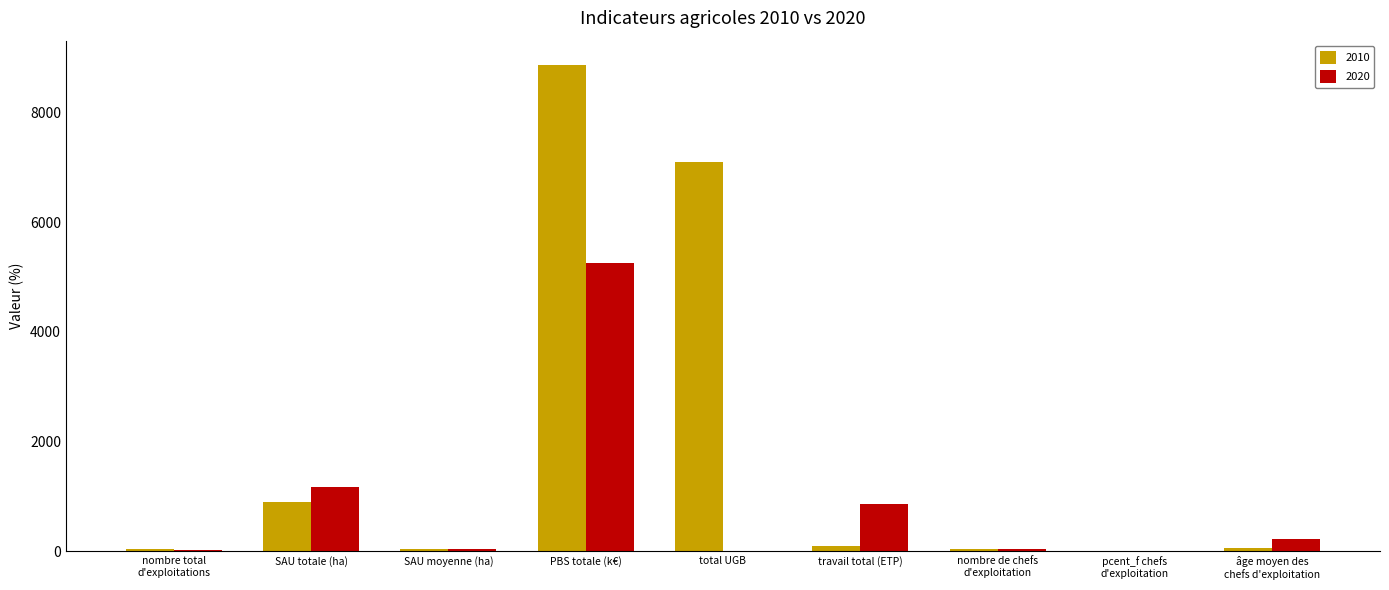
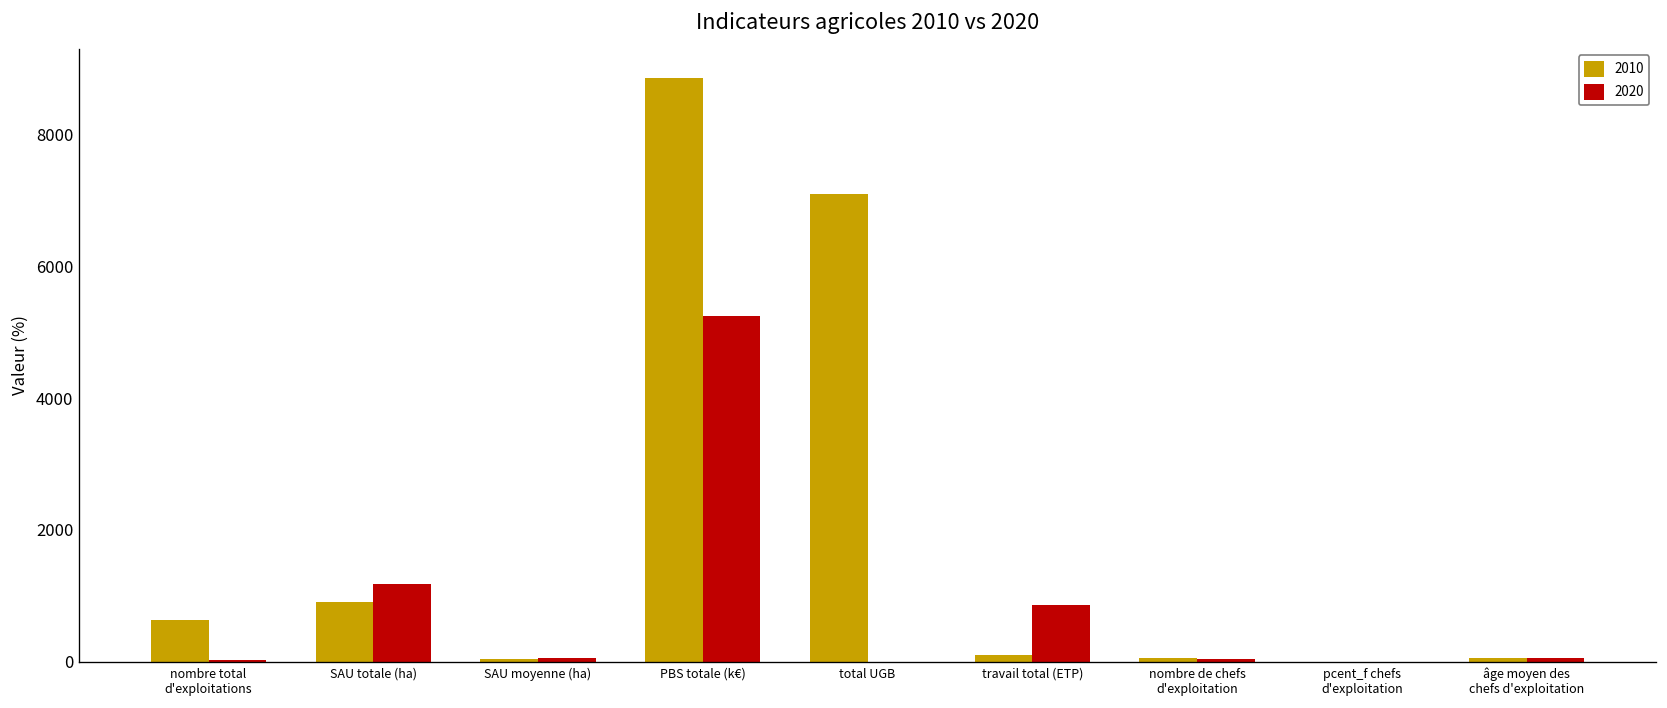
  {
    "2010": {
-     "nombre total d'exploitations": 0,
+     "nombre total d'exploitations": 600,
      "SAU totale (ha)": 900,
      "PBS totale (k€)": 8900,
      "total UGB": 7100,
      "travail total (ETP)": 100,
      "nombre de chefs d'exploitation": 100,
      "âge moyen des chefs d'exploitation": 100
    },
    "2020": {
      "SAU totale (ha)": 1200,
      "SAU moyenne (ha)": 0,
      "PBS totale (k€)": 5300,
      "travail total (ETP)": 900,
-     "âge moyen des chefs d'exploitation": 200
+     "âge moyen des chefs d'exploitation": 100
    }
  }
